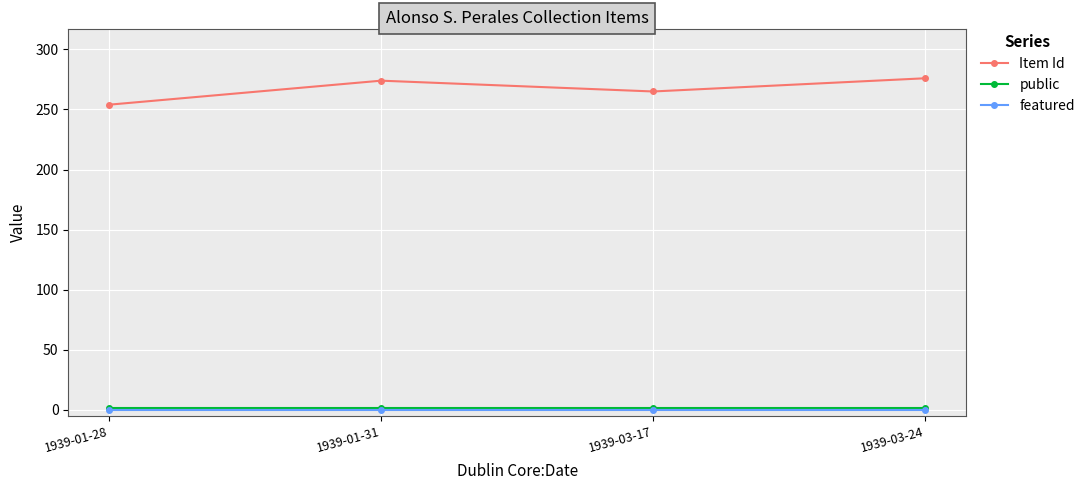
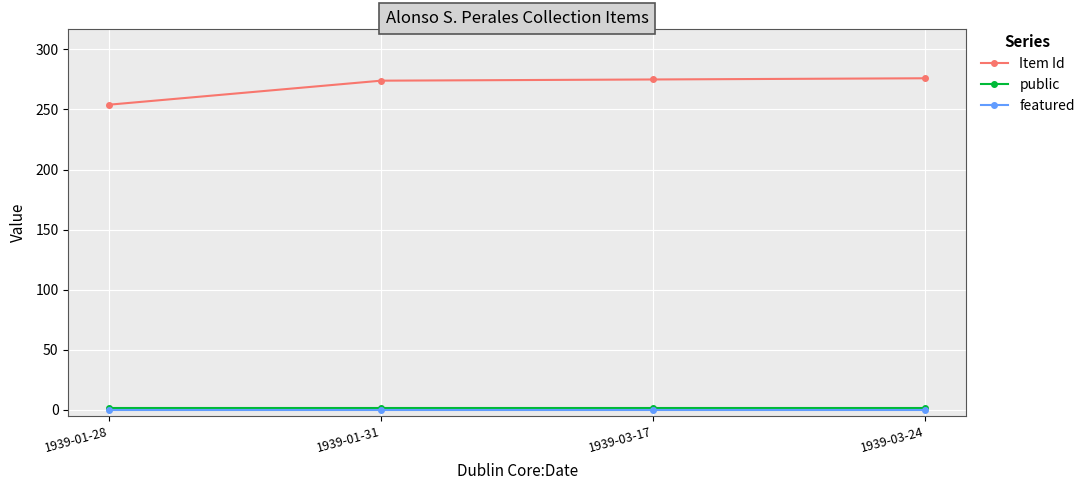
  {
    "Item Id": {
      "1939-01-28": 254,
      "1939-01-31": 274,
-     "1939-03-17": 265,
+     "1939-03-17": 275,
      "1939-03-24": 276
    }
  }
